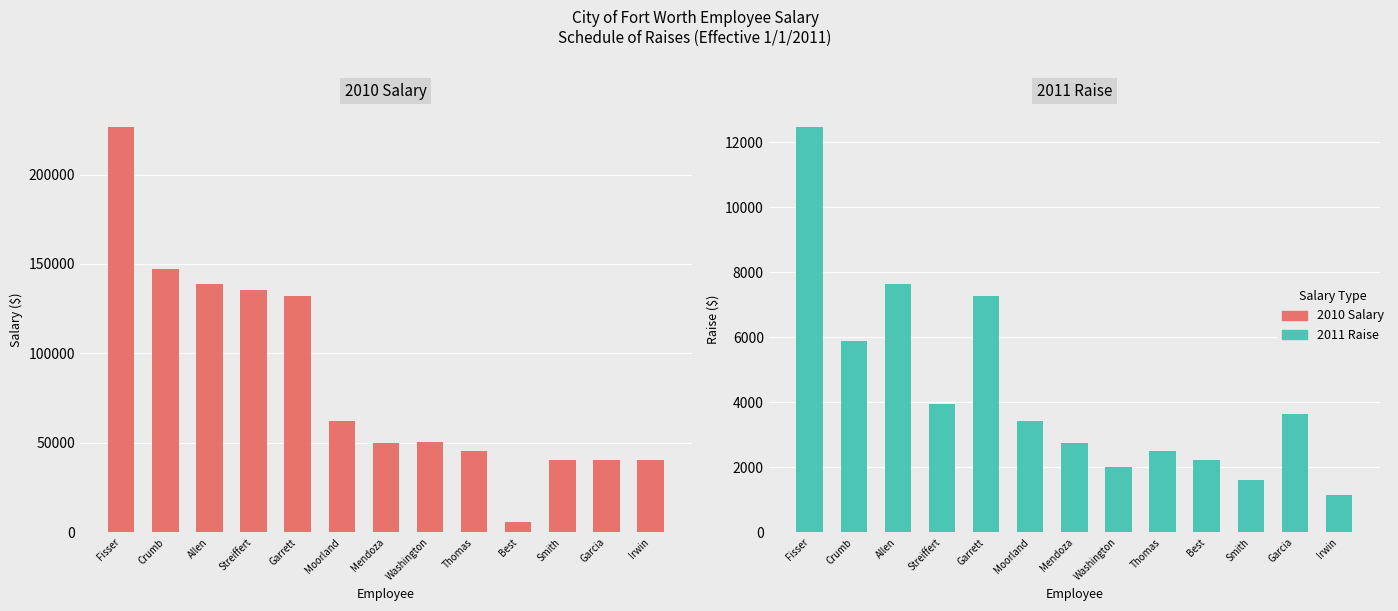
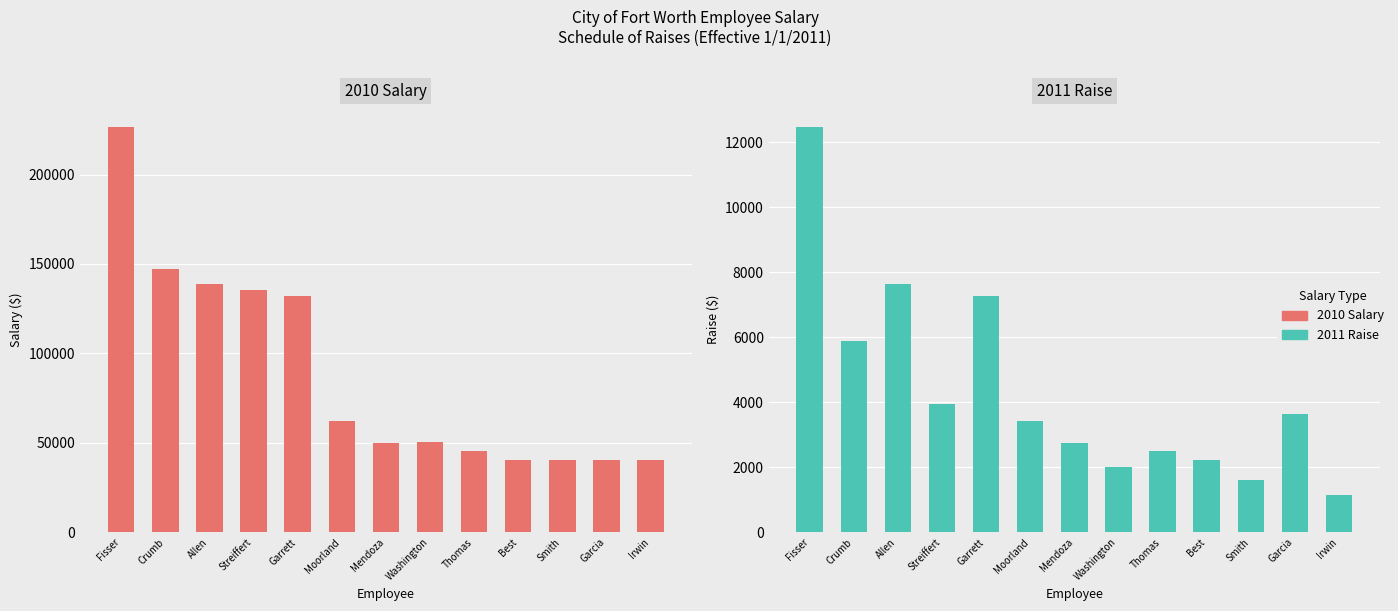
  {
    "2010 Salary": {
      "Fisser": 227000,
      "Crumb": 147000,
      "Allen": 139000,
      "Streiffert": 135000,
      "Garrett": 132000,
      "Moorland": 62000,
      "Mendoza": 50000,
      "Washington": 50000,
      "Thomas": 45000,
-     "Best": 6000,
+     "Best": 40000,
      "Smith": 40000,
      "Garcia": 40000,
      "Irwin": 40000
    },
    "2011 Raise": {
      "Fisser": 12500,
      "Crumb": 5900,
      "Allen": 7600,
      "Streiffert": 3900,
      "Garrett": 7300,
      "Moorland": 3400,
      "Mendoza": 2800,
      "Washington": 2000,
      "Thomas": 2500,
      "Best": 2200,
      "Smith": 1600,
      "Garcia": 3600,
      "Irwin": 1100
    }
  }
